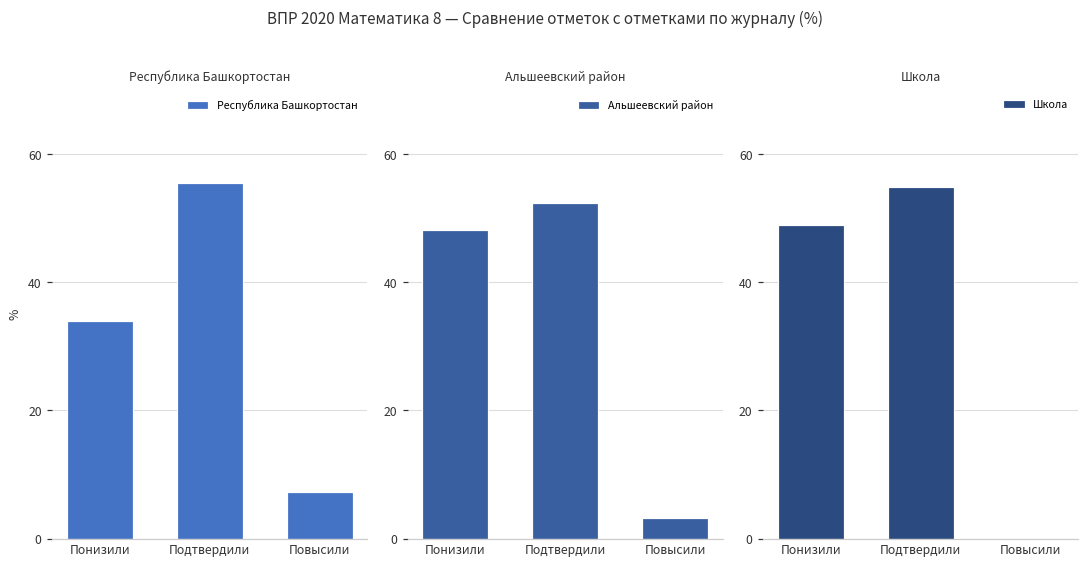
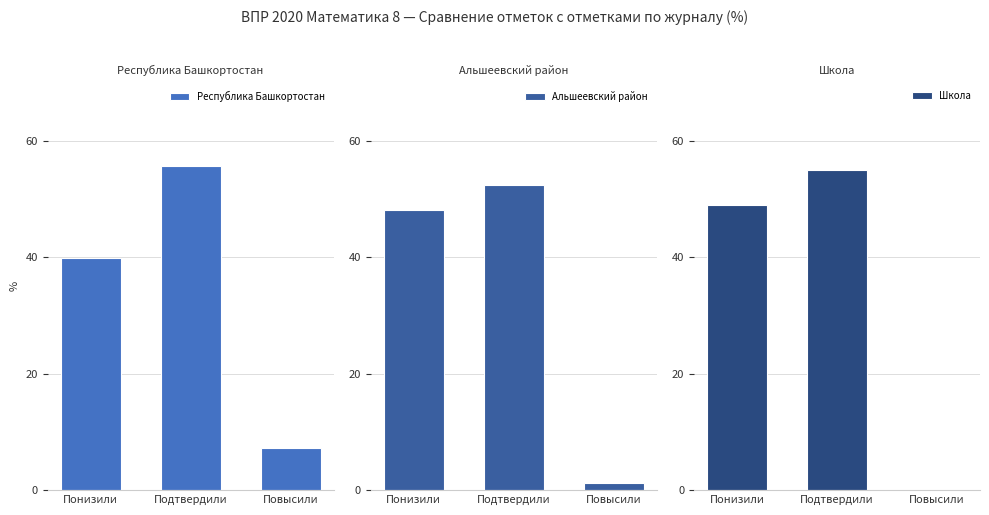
  {
    "Республика Башкортостан": {
-     "Понизили": 34,
+     "Понизили": 40,
      "Подтвердили": 56,
      "Повысили": 7
    },
    "Альшеевский район": {
      "Понизили": 48,
      "Подтвердили": 52,
-     "Повысили": 3
+     "Повысили": 1
    },
    "Школа": {
      "Понизили": 49,
      "Подтвердили": 55,
      "Повысили": 0
    }
  }
